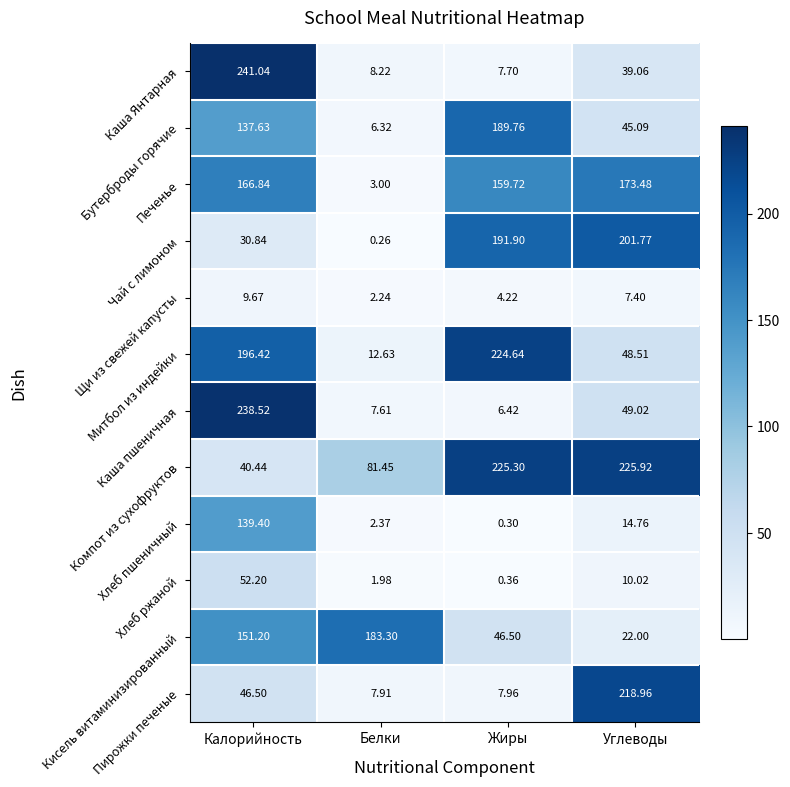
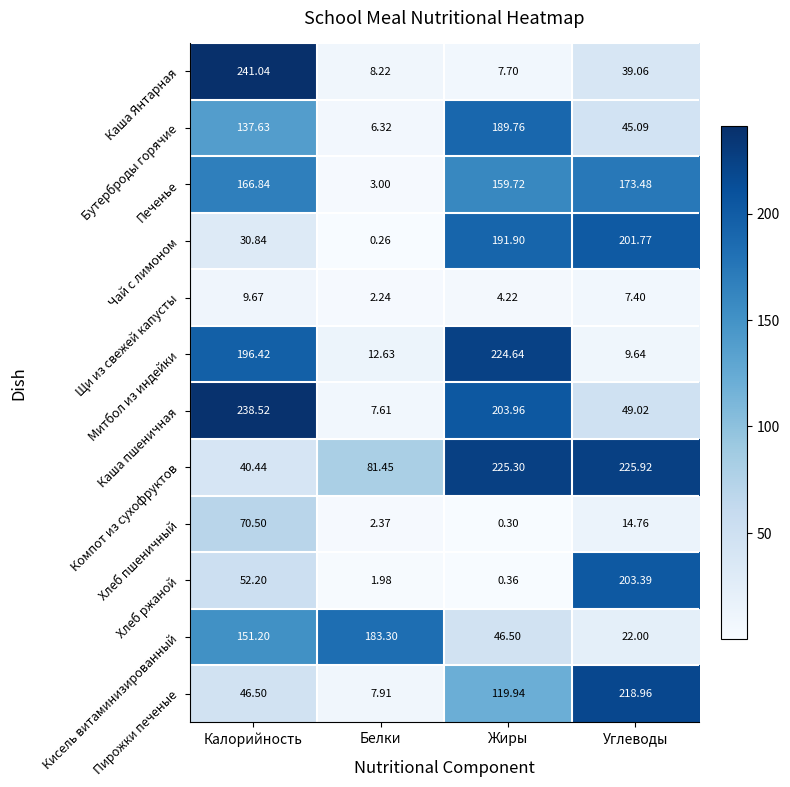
  {
    "Каша Янтарная": {
      "Калорийность": 241.04,
      "Белки": 8.22,
      "Жиры": 7.70,
      "Углеводы": 39.06
    },
    "Бутерброды горячие": {
      "Калорийность": 137.63,
      "Белки": 6.32,
      "Жиры": 189.76,
      "Углеводы": 45.09
    },
    "Печенье": {
      "Калорийность": 166.84,
      "Белки": 3.00,
      "Жиры": 159.72,
      "Углеводы": 173.48
    },
    "Чай с лимоном": {
      "Калорийность": 30.84,
      "Белки": 0.26,
      "Жиры": 191.90,
      "Углеводы": 201.77
    },
    "Щи из свежей капусты": {
      "Калорийность": 9.67,
      "Белки": 2.24,
      "Жиры": 4.22,
      "Углеводы": 7.40
    },
    "Митбол из индейки": {
      "Калорийность": 196.42,
      "Белки": 12.63,
      "Жиры": 224.64,
-     "Углеводы": 48.51
+     "Углеводы": 9.64
    },
    "Каша пшеничная": {
      "Калорийность": 238.52,
      "Белки": 7.61,
-     "Жиры": 6.42,
+     "Жиры": 203.96,
      "Углеводы": 49.02
    },
    "Компот из сухофруктов": {
      "Калорийность": 40.44,
      "Белки": 81.45,
      "Жиры": 225.30,
      "Углеводы": 225.92
    },
    "Хлеб пшеничный": {
-     "Калорийность": 139.40,
+     "Калорийность": 70.50,
      "Белки": 2.37,
      "Жиры": 0.30,
      "Углеводы": 14.76
    },
    "Хлеб ржаной": {
      "Калорийность": 52.20,
      "Белки": 1.98,
      "Жиры": 0.36,
-     "Углеводы": 10.02
+     "Углеводы": 203.39
    },
    "Кисель витаминизированный": {
      "Калорийность": 151.20,
      "Белки": 183.30,
      "Жиры": 46.50,
      "Углеводы": 22.00
    },
    "Пирожки печеные": {
      "Калорийность": 46.50,
      "Белки": 7.91,
-     "Жиры": 7.96,
+     "Жиры": 119.94,
      "Углеводы": 218.96
    }
  }
